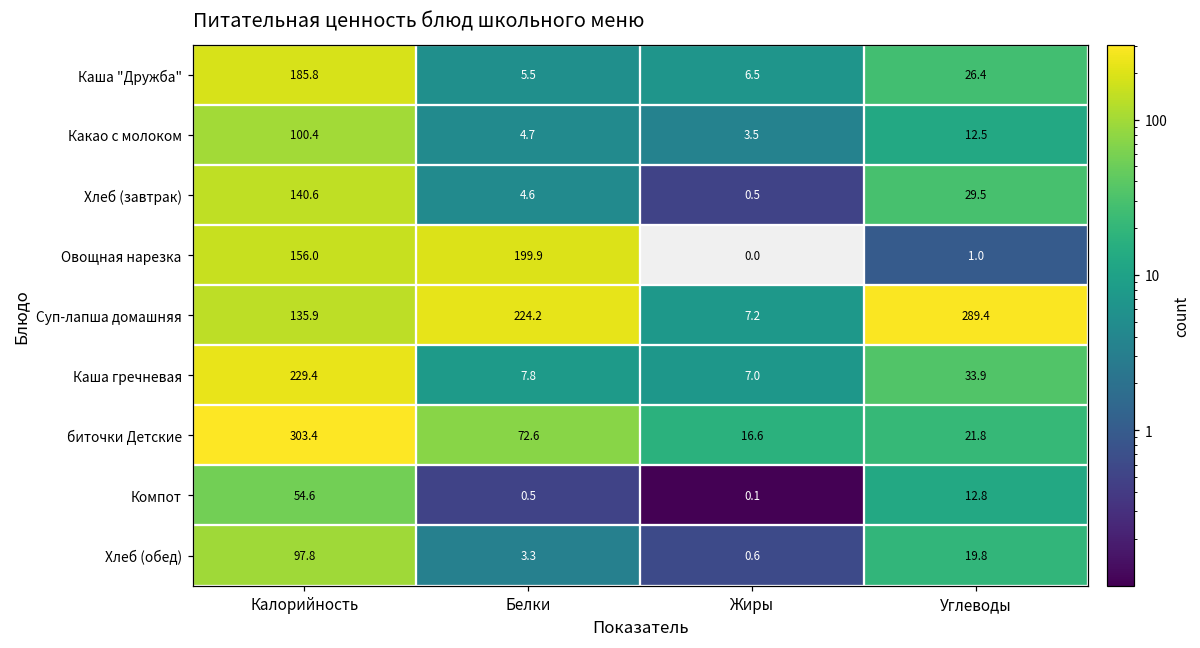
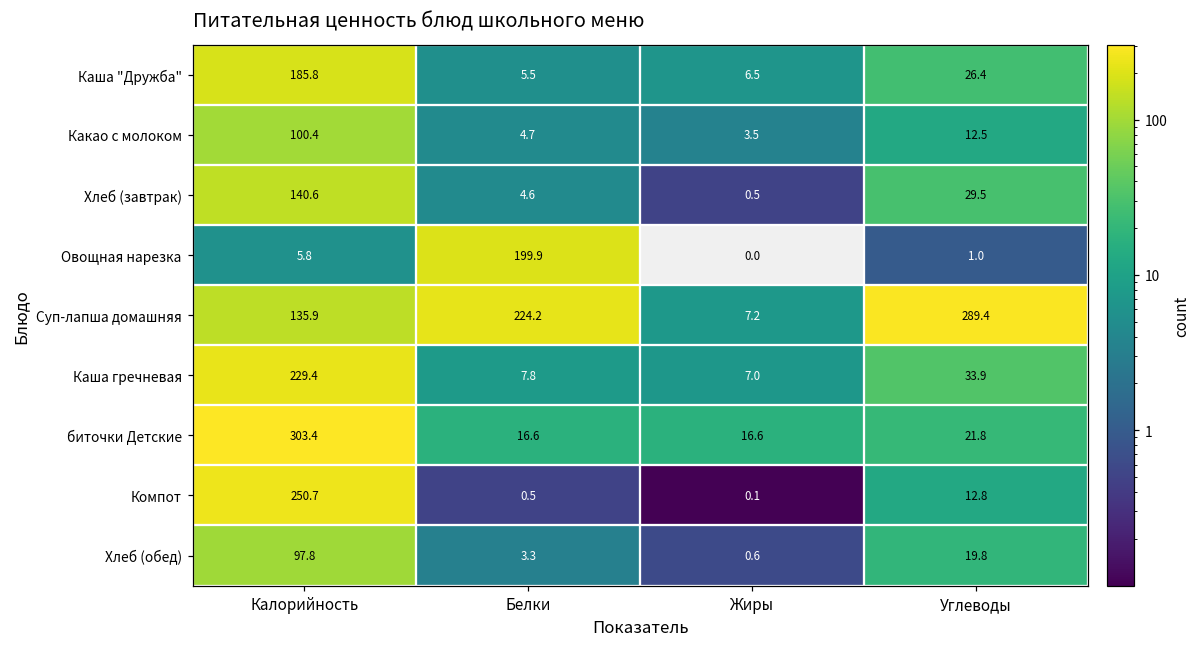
  {
    "Каша \"Дружба\"": {
      "Калорийность": 185.8,
      "Белки": 5.5,
      "Жиры": 6.5,
      "Углеводы": 26.4
    },
    "Какао с молоком": {
      "Калорийность": 100.4,
      "Белки": 4.7,
      "Жиры": 3.5,
      "Углеводы": 12.5
    },
    "Хлеб (завтрак)": {
      "Калорийность": 140.6,
      "Белки": 4.6,
      "Жиры": 0.5,
      "Углеводы": 29.5
    },
    "Овощная нарезка": {
-     "Калорийность": 156.0,
+     "Калорийность": 5.8,
      "Белки": 199.9,
      "Жиры": 0.0,
      "Углеводы": 1.0
    },
    "Суп-лапша домашняя": {
      "Калорийность": 135.9,
      "Белки": 224.2,
      "Жиры": 7.2,
      "Углеводы": 289.4
    },
    "Каша гречневая": {
      "Калорийность": 229.4,
      "Белки": 7.8,
      "Жиры": 7.0,
      "Углеводы": 33.9
    },
    "биточки Детские": {
      "Калорийность": 303.4,
-     "Белки": 72.6,
+     "Белки": 16.6,
      "Жиры": 16.6,
      "Углеводы": 21.8
    },
    "Компот": {
-     "Калорийность": 54.6,
+     "Калорийность": 250.7,
      "Белки": 0.5,
      "Жиры": 0.1,
      "Углеводы": 12.8
    },
    "Хлеб (обед)": {
      "Калорийность": 97.8,
      "Белки": 3.3,
      "Жиры": 0.6,
      "Углеводы": 19.8
    }
  }
